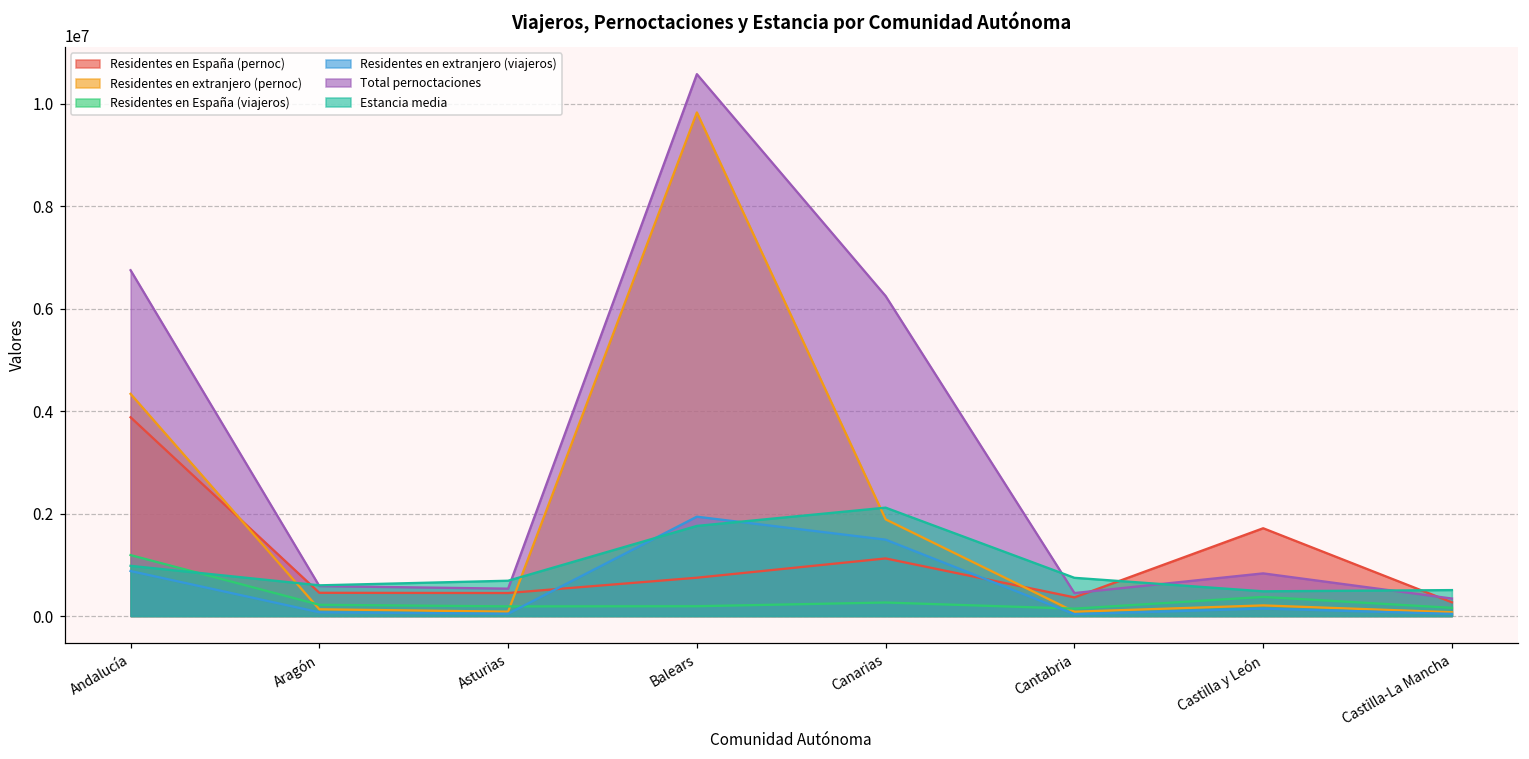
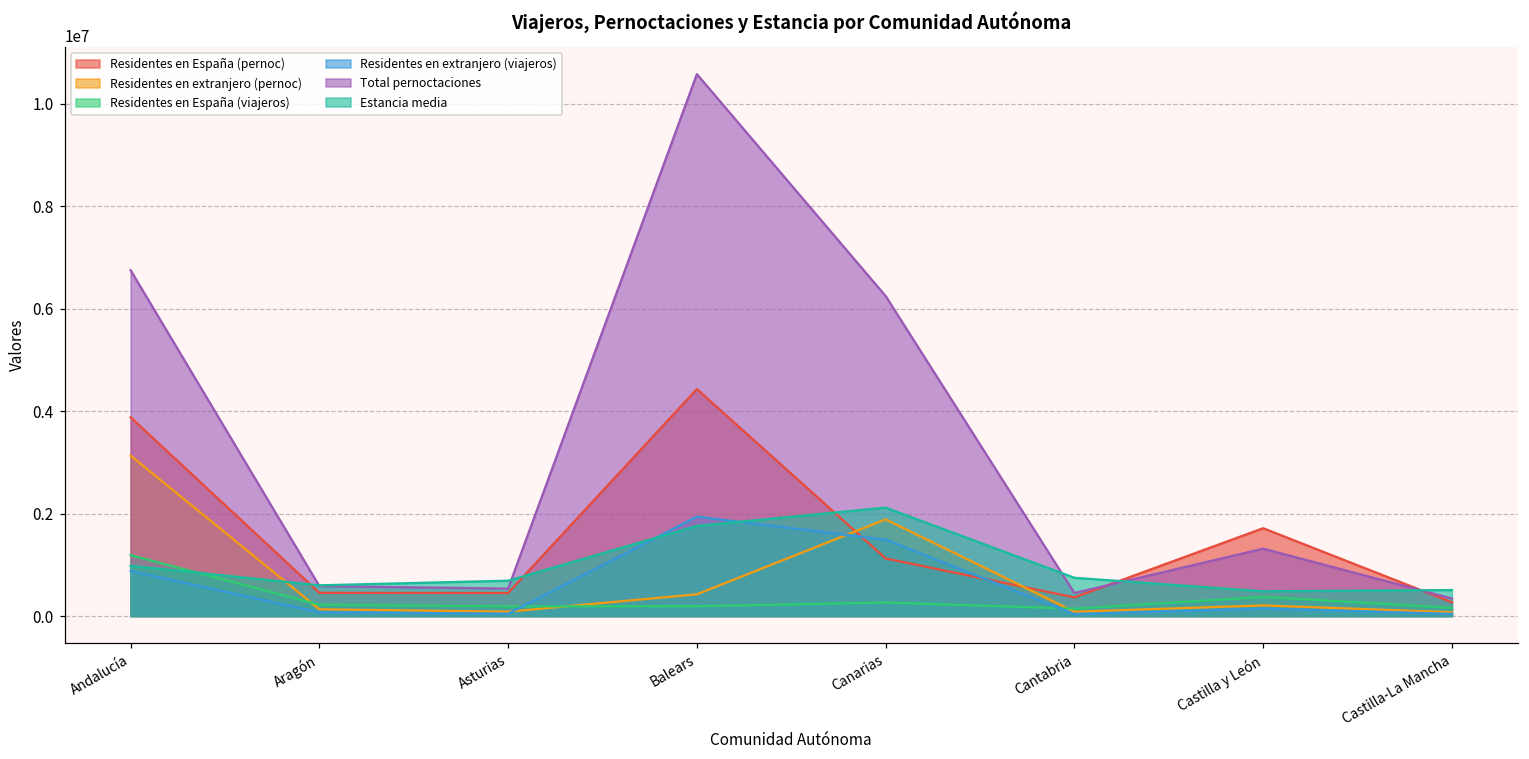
  {
    "Residentes en España (pernoc)": {
      "Andalucía": 3900000,
      "Aragón": 500000,
      "Asturias": 400000,
-     "Balears": 700000,
+     "Balears": 4400000,
      "Canarias": 1100000,
      "Cantabria": 400000,
      "Castilla y León": 1700000,
      "Castilla-La Mancha": 300000
    },
    "Residentes en extranjero (pernoc)": {
-     "Andalucía": 4300000,
+     "Andalucía": 3100000,
      "Aragón": 100000,
-     "Balears": 9800000,
+     "Balears": 400000,
      "Canarias": 1900000,
      "Castilla y León": 200000
    },
    "Residentes en extranjero (viajeros)": {
      "Andalucía": 900000,
      "Aragón": 100000,
      "Balears": 1900000,
      "Canarias": 1500000,
      "Castilla y León": 100000
    },
    "Total pernoctaciones": {
      "Andalucía": 6800000,
      "Asturias": 500000,
      "Balears": 10600000,
      "Canarias": 6200000,
      "Cantabria": 400000,
-     "Castilla y León": 800000,
+     "Castilla y León": 1300000,
      "Castilla-La Mancha": 300000
    }
  }
